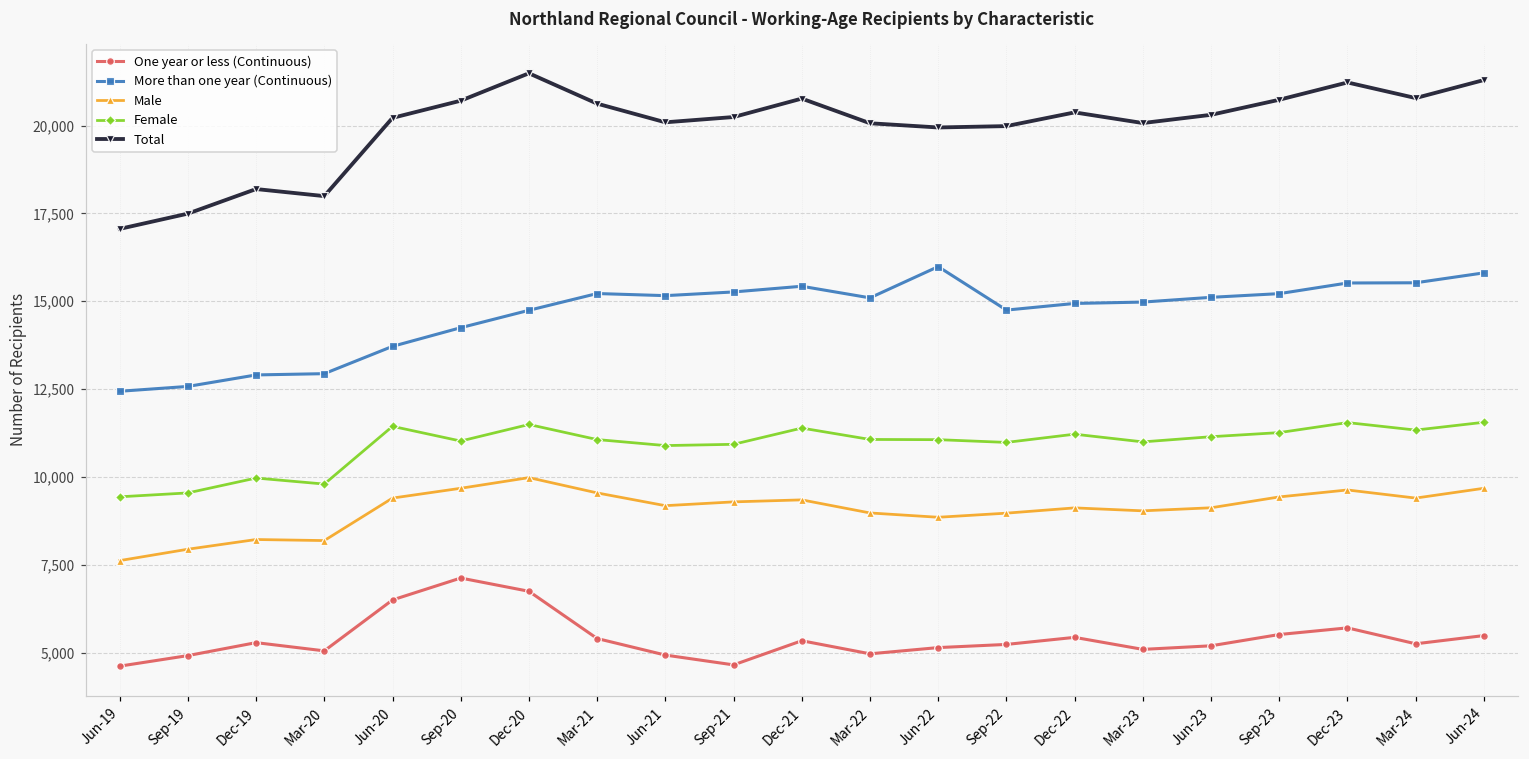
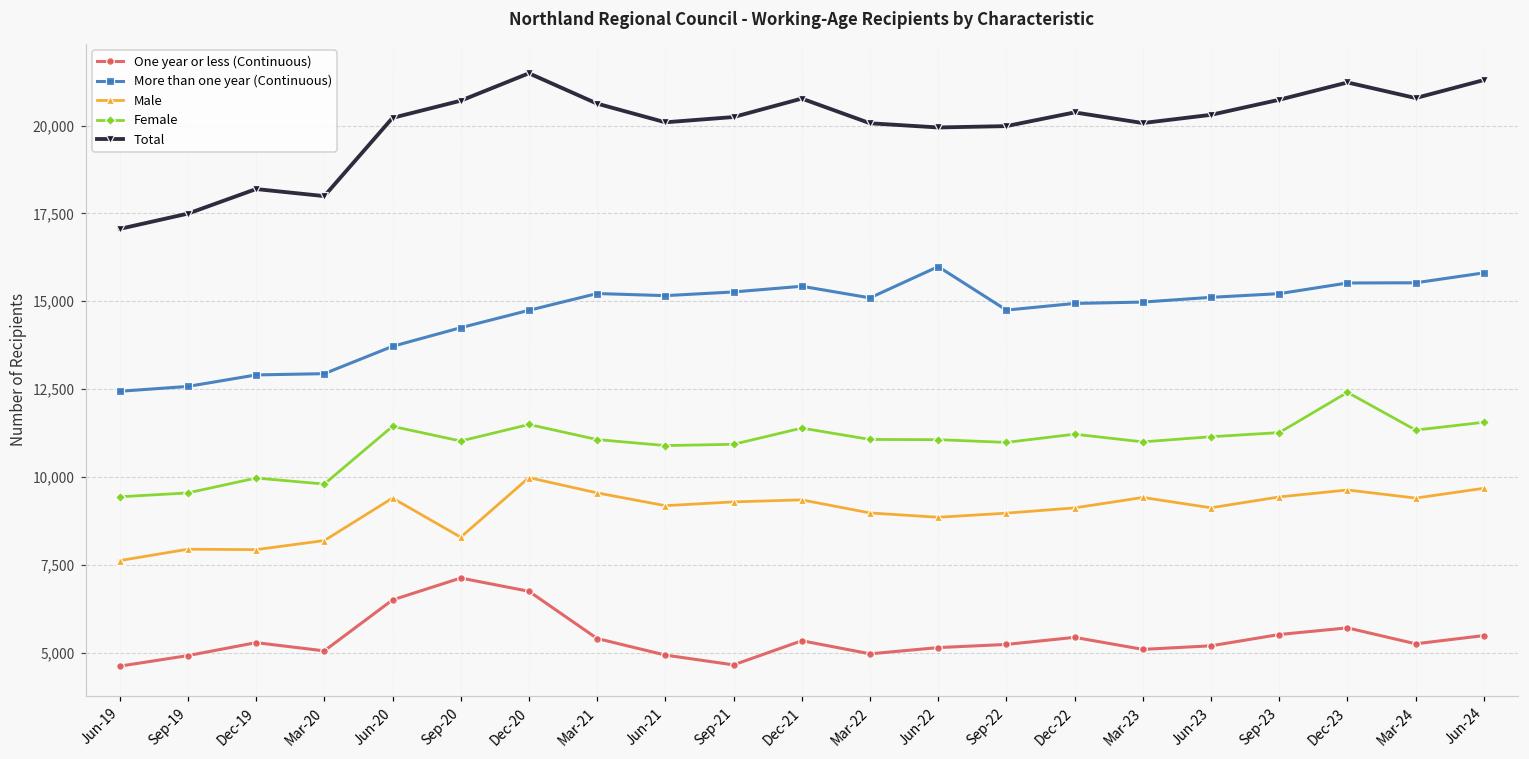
  {
    "One year or less (Continuous)": {
      "Jun-19": "4,600",
      "Sep-19": "4,900",
      "Dec-19": "5,300",
      "Mar-20": "5,100",
      "Jun-20": "6,500",
      "Sep-20": "7,100",
      "Dec-20": "6,700",
      "Mar-21": "5,400",
      "Jun-21": "4,900",
      "Sep-21": "4,700",
      "Dec-21": "5,300",
      "Mar-22": "5,000",
      "Jun-22": "5,100",
      "Sep-22": "5,200",
      "Dec-22": "5,400",
      "Mar-23": "5,100",
      "Jun-23": "5,200",
      "Sep-23": "5,500",
      "Dec-23": "5,700",
      "Mar-24": "5,300",
      "Jun-24": "5,500"
    },
    "More than one year (Continuous)": {
      "Jun-19": "12,400",
      "Sep-19": "12,600",
      "Dec-19": "12,900",
      "Mar-20": "12,900",
      "Jun-20": "13,700",
      "Sep-20": "14,200",
      "Dec-20": "14,700",
      "Mar-21": "15,200",
      "Jun-21": "15,200",
      "Sep-21": "15,300",
      "Dec-21": "15,400",
      "Mar-22": "15,100",
      "Jun-22": "16,000",
      "Sep-22": "14,700",
      "Dec-22": "14,900",
      "Mar-23": "15,000",
      "Jun-23": "15,100",
      "Sep-23": "15,200",
      "Dec-23": "15,500",
      "Mar-24": "15,500",
      "Jun-24": "15,800"
    },
    "Male": {
      "Jun-19": "7,600",
      "Sep-19": "7,900",
-     "Dec-19": "8,200",
+     "Dec-19": "7,900",
      "Mar-20": "8,200",
      "Jun-20": "9,400",
-     "Sep-20": "9,700",
+     "Sep-20": "8,300",
      "Dec-20": "10,000",
      "Mar-21": "9,500",
      "Jun-21": "9,200",
      "Sep-21": "9,300",
      "Dec-21": "9,300",
      "Mar-22": "9,000",
      "Jun-22": "8,900",
      "Sep-22": "9,000",
      "Dec-22": "9,100",
-     "Mar-23": "9,000",
+     "Mar-23": "9,400",
      "Jun-23": "9,100",
      "Sep-23": "9,400",
      "Dec-23": "9,600",
      "Mar-24": "9,400",
      "Jun-24": "9,700"
    },
    "Female": {
      "Jun-19": "9,400",
      "Sep-19": "9,500",
      "Dec-19": "10,000",
      "Mar-20": "9,800",
      "Jun-20": "11,400",
      "Sep-20": "11,000",
      "Dec-20": "11,500",
      "Mar-21": "11,100",
      "Jun-21": "10,900",
      "Sep-21": "10,900",
      "Dec-21": "11,400",
      "Mar-22": "11,100",
      "Jun-22": "11,100",
      "Sep-22": "11,000",
      "Dec-22": "11,200",
      "Mar-23": "11,000",
      "Jun-23": "11,100",
      "Sep-23": "11,300",
-     "Dec-23": "11,500",
+     "Dec-23": "12,400",
      "Mar-24": "11,300",
      "Jun-24": "11,600"
    },
    "Total": {
      "Jun-19": "17,100",
      "Sep-19": "17,500",
      "Dec-19": "18,200",
      "Mar-20": "18,000",
      "Jun-20": "20,200",
      "Sep-20": "20,700",
      "Dec-20": "21,500",
      "Mar-21": "20,600",
      "Jun-21": "20,100",
      "Sep-21": "20,200",
      "Dec-21": "20,800",
      "Mar-22": "20,100",
      "Jun-22": "19,900",
      "Sep-22": "20,000",
      "Dec-22": "20,400",
      "Mar-23": "20,100",
      "Jun-23": "20,300",
      "Sep-23": "20,700",
      "Dec-23": "21,200",
      "Mar-24": "20,800",
      "Jun-24": "21,300"
    }
  }
